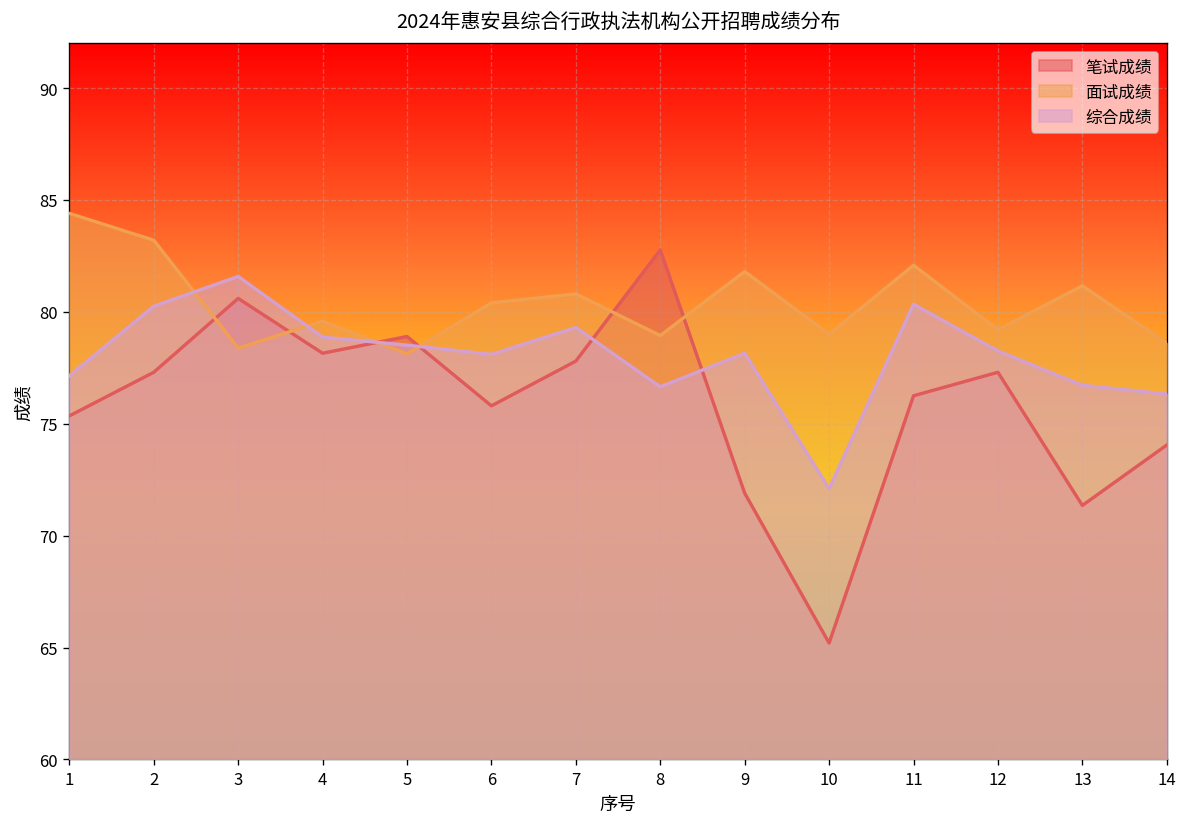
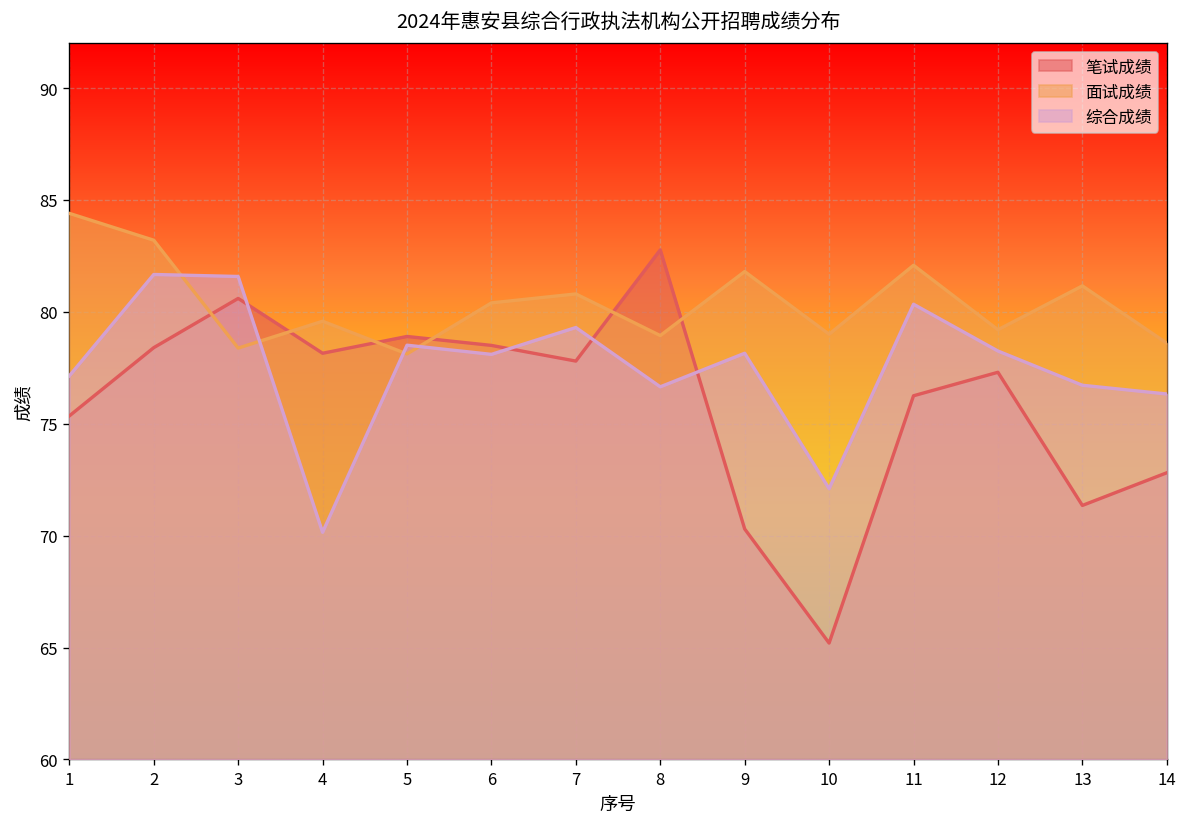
  {
    "笔试成绩": {
      "1": 75.4,
-     "2": 77.3,
+     "2": 78.4,
      "3": 80.6,
      "4": 78.2,
      "5": 78.9,
-     "6": 75.8,
+     "6": 78.5,
      "7": 77.8,
      "8": 82.8,
-     "9": 71.9,
+     "9": 70.3,
      "10": 65.2,
      "11": 76.3,
      "12": 77.3,
      "13": 71.4,
-     "14": 74.1
+     "14": 72.8
    },
    "面试成绩": {
      "1": 84.4,
      "2": 83.2,
      "3": 78.4,
      "4": 79.6,
      "5": 78.1,
      "6": 80.4,
      "7": 80.8,
      "8": 78.9,
      "9": 81.8,
      "10": 79.0,
      "11": 82.1,
      "12": 79.2,
      "13": 81.2,
      "14": 78.6
    },
    "综合成绩": {
      "1": 77.1,
-     "2": 80.3,
+     "2": 81.7,
      "3": 81.6,
-     "4": 78.9,
+     "4": 70.2,
      "5": 78.5,
      "6": 78.1,
      "7": 79.3,
      "8": 76.7,
      "9": 78.2,
      "10": 72.1,
      "11": 80.3,
      "12": 78.3,
      "13": 76.7,
      "14": 76.3
    }
  }
